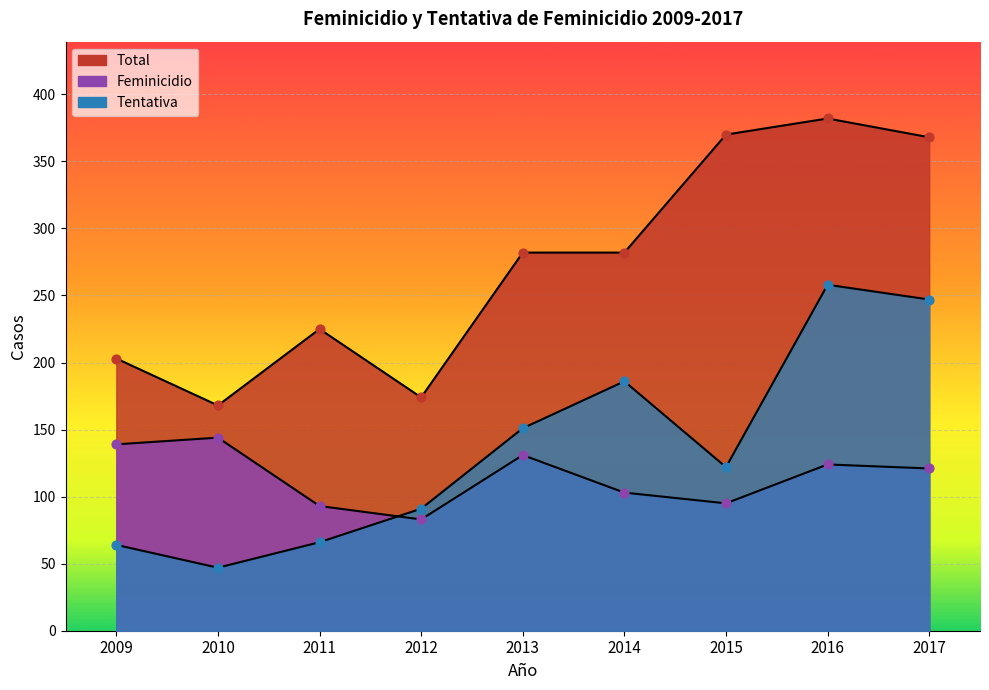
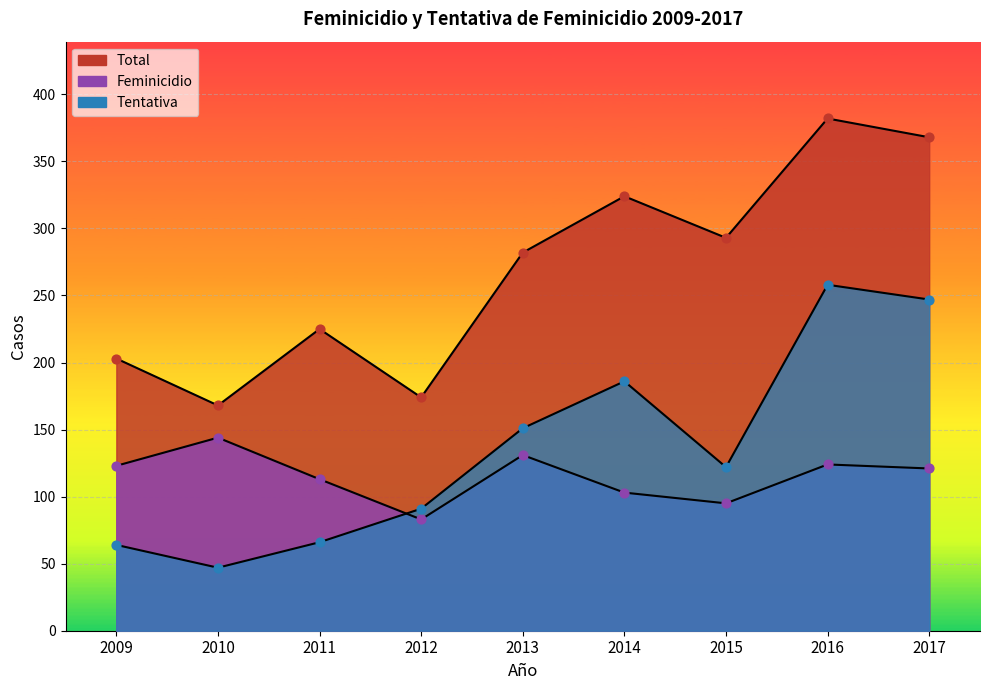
  {
    "Total": {
      "2009": 203,
      "2010": 168,
      "2011": 225,
      "2012": 174,
      "2013": 282,
-     "2014": 282,
-     "2015": 370,
+     "2014": 324,
+     "2015": 293,
      "2016": 382,
      "2017": 368
    },
    "Feminicidio": {
-     "2009": 139,
+     "2009": 123,
      "2010": 144,
-     "2011": 93,
+     "2011": 113,
      "2012": 83,
      "2013": 131,
      "2014": 103,
      "2015": 95,
      "2016": 124,
      "2017": 121
    },
    "Tentativa": {
      "2009": 64,
      "2010": 47,
      "2011": 66,
      "2012": 91,
      "2013": 151,
      "2014": 186,
      "2015": 122,
      "2016": 258,
      "2017": 247
    }
  }
